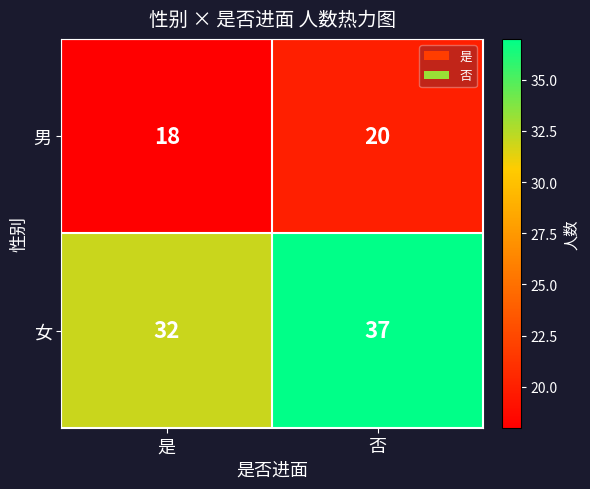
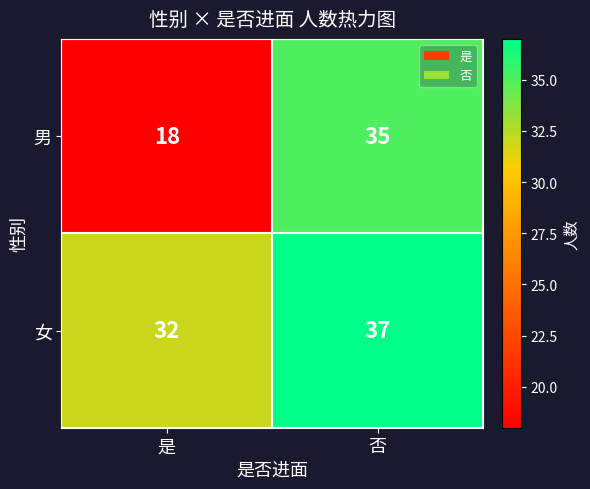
  {
    "男": {
      "是": 18,
-     "否": 20
+     "否": 35
    },
    "女": {
      "是": 32,
      "否": 37
    }
  }
